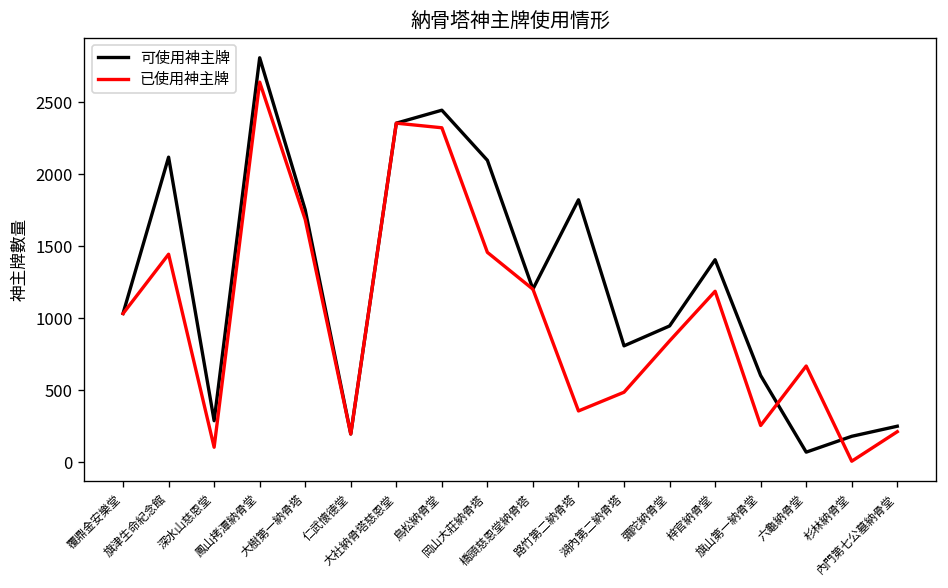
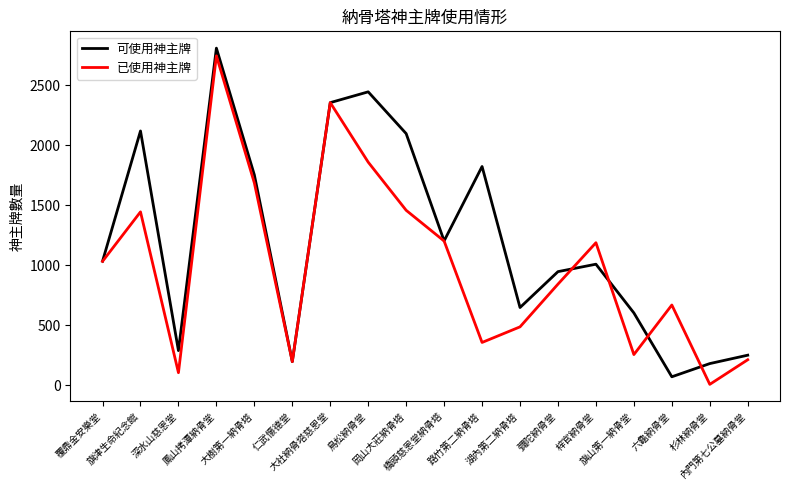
  {
    "可使用神主牌": {
      "旗津生命紀念館": 2120,
      "深水山慈恩堂": 290,
      "鳳山拷潭納骨堂": 2810,
      "大樹第一納骨塔": 1750,
      "鳥松納骨堂": 2440,
      "岡山大莊納骨塔": 2100,
      "路竹第二納骨塔": 1820,
-     "湖內第二納骨塔": 810,
+     "湖內第二納骨塔": 650,
      "彌陀納骨堂": 950,
-     "梓官納骨堂": 1410,
+     "梓官納骨堂": 1010,
      "旗山第一納骨堂": 600,
      "六龜納骨堂": 70,
      "杉林納骨堂": 180,
      "內門第七公墓納骨堂": 250
    },
    "已使用神主牌": {
      "旗津生命紀念館": 1440,
      "深水山慈恩堂": 100,
-     "鳳山拷潭納骨堂": 2640,
+     "鳳山拷潭納骨堂": 2740,
      "大樹第一納骨塔": 1690,
-     "鳥松納骨堂": 2320,
+     "鳥松納骨堂": 1860,
      "岡山大莊納骨塔": 1460,
      "路竹第二納骨塔": 360,
      "湖內第二納骨塔": 490,
      "彌陀納骨堂": 840,
      "梓官納骨堂": 1190,
      "旗山第一納骨堂": 260,
      "六龜納骨堂": 670,
      "杉林納骨堂": 10,
      "內門第七公墓納骨堂": 210
    }
  }
